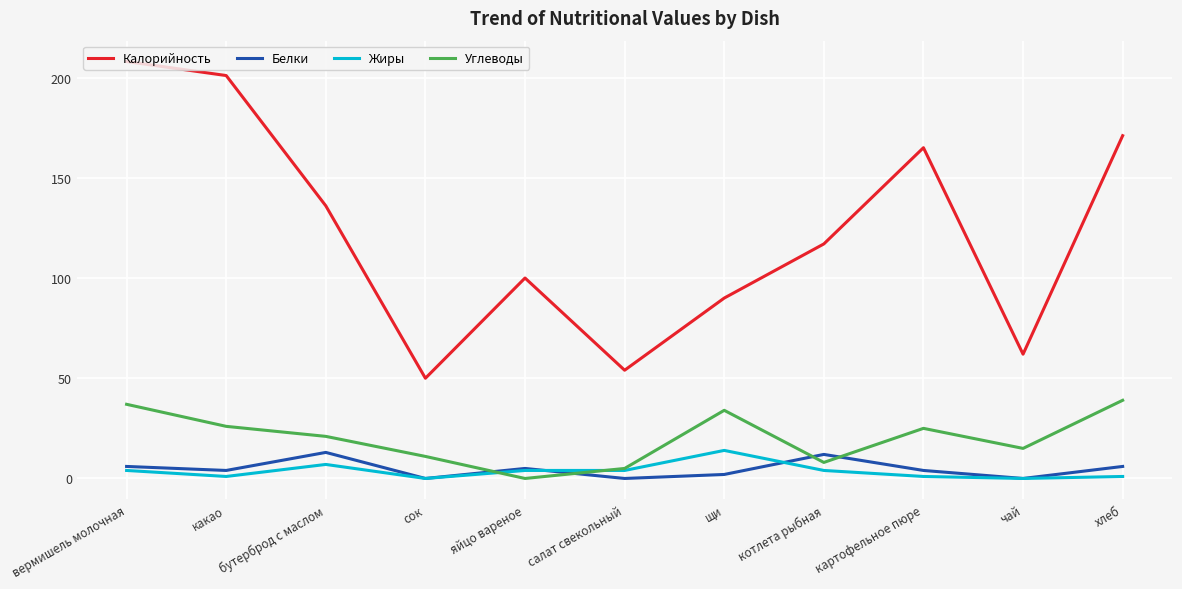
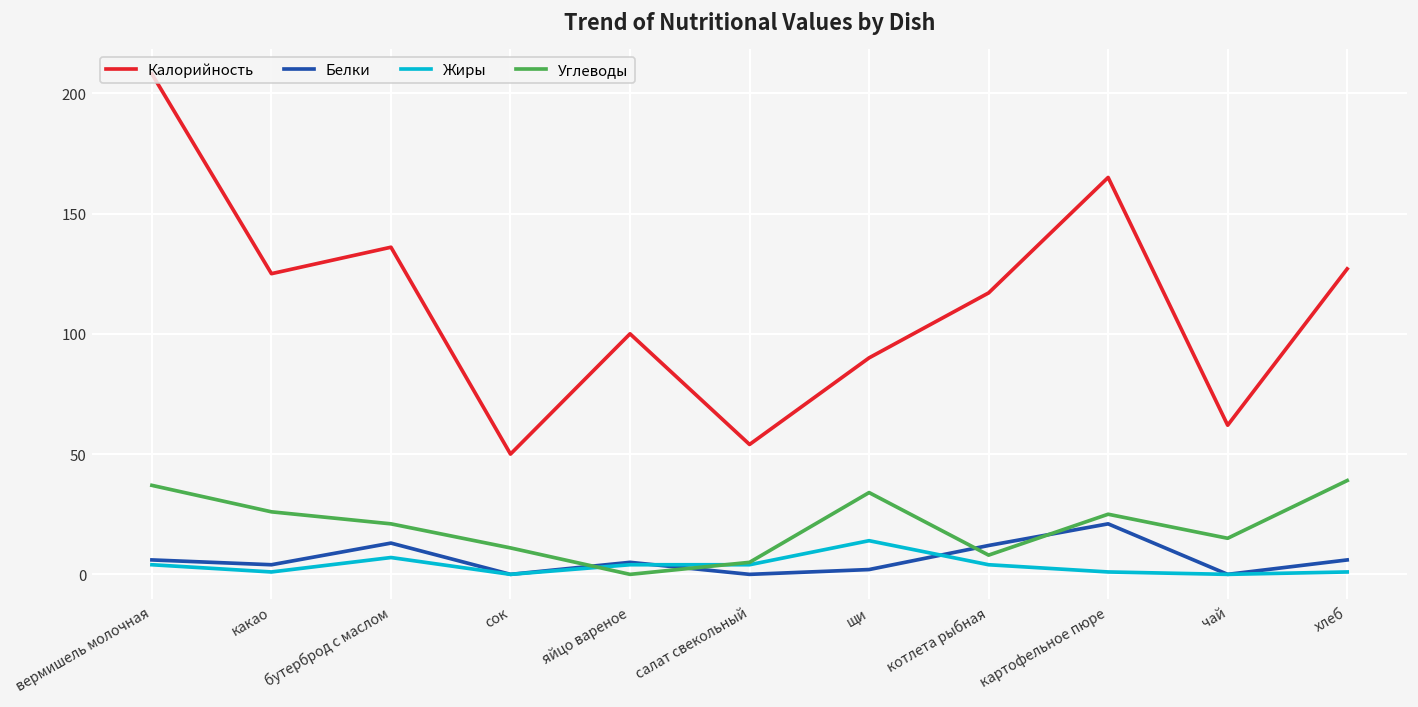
  {
    "Калорийность": {
-     "какао": 201,
+     "какао": 125,
      "бутерброд с маслом": 136,
      "сок": 50,
      "яйцо вареное": 100,
      "салат свекольный": 54,
      "щи": 90,
      "котлета рыбная": 117,
      "картофельное пюре": 165,
      "чай": 62,
-     "хлеб": 171
+     "хлеб": 127
    },
    "Белки": {
      "вермишель молочная": 6,
      "какао": 4,
      "бутерброд с маслом": 13,
      "салат свекольный": 0,
      "щи": 2,
      "котлета рыбная": 12,
-     "картофельное пюре": 4,
+     "картофельное пюре": 21,
      "хлеб": 6
    },
    "Жиры": {
      "вермишель молочная": 4,
      "какао": 1,
      "бутерброд с маслом": 7,
      "щи": 14,
      "котлета рыбная": 4,
      "картофельное пюре": 1,
      "хлеб": 1
    },
    "Углеводы": {
      "вермишель молочная": 37,
      "какао": 26,
      "бутерброд с маслом": 21,
      "сок": 11,
      "яйцо вареное": 0,
      "щи": 34,
      "котлета рыбная": 8,
      "картофельное пюре": 25,
      "чай": 15,
      "хлеб": 39
    }
  }
